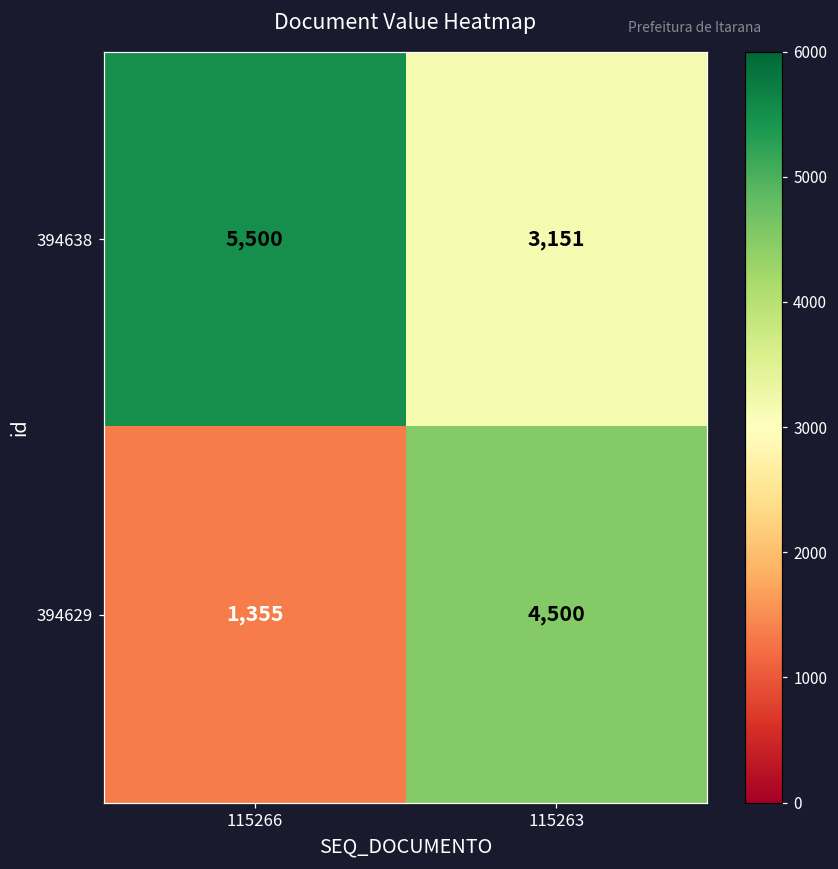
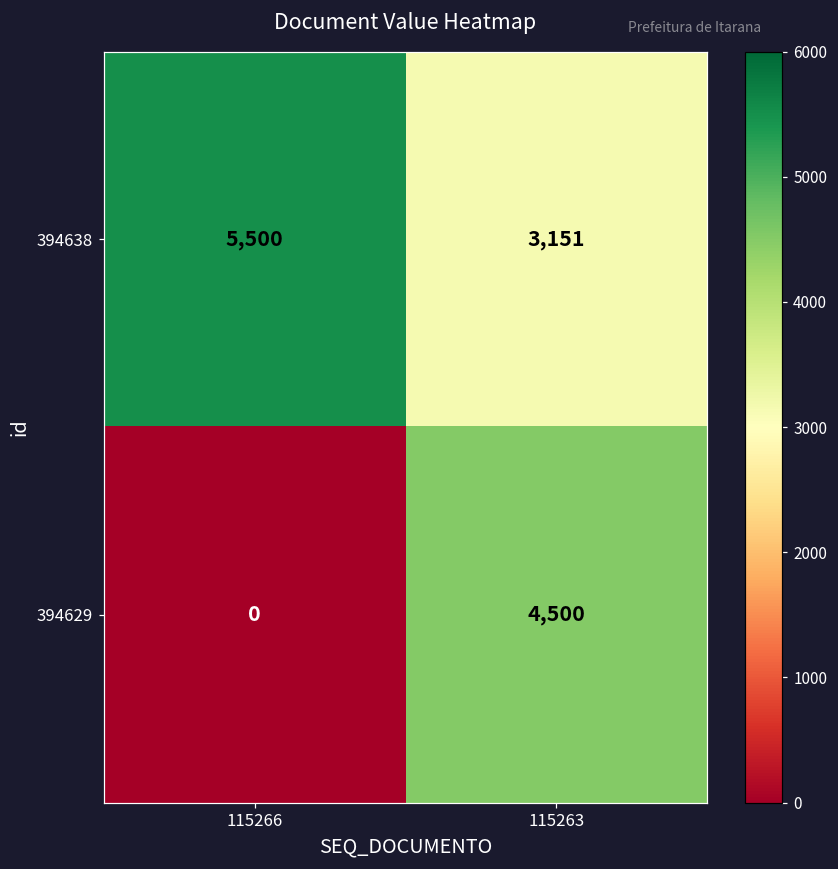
  {
    "394638": {
      "115266": "5,500",
      "115263": "3,151"
    },
    "394629": {
-     "115266": "1,355",
+     "115266": "0",
      "115263": "4,500"
    }
  }
